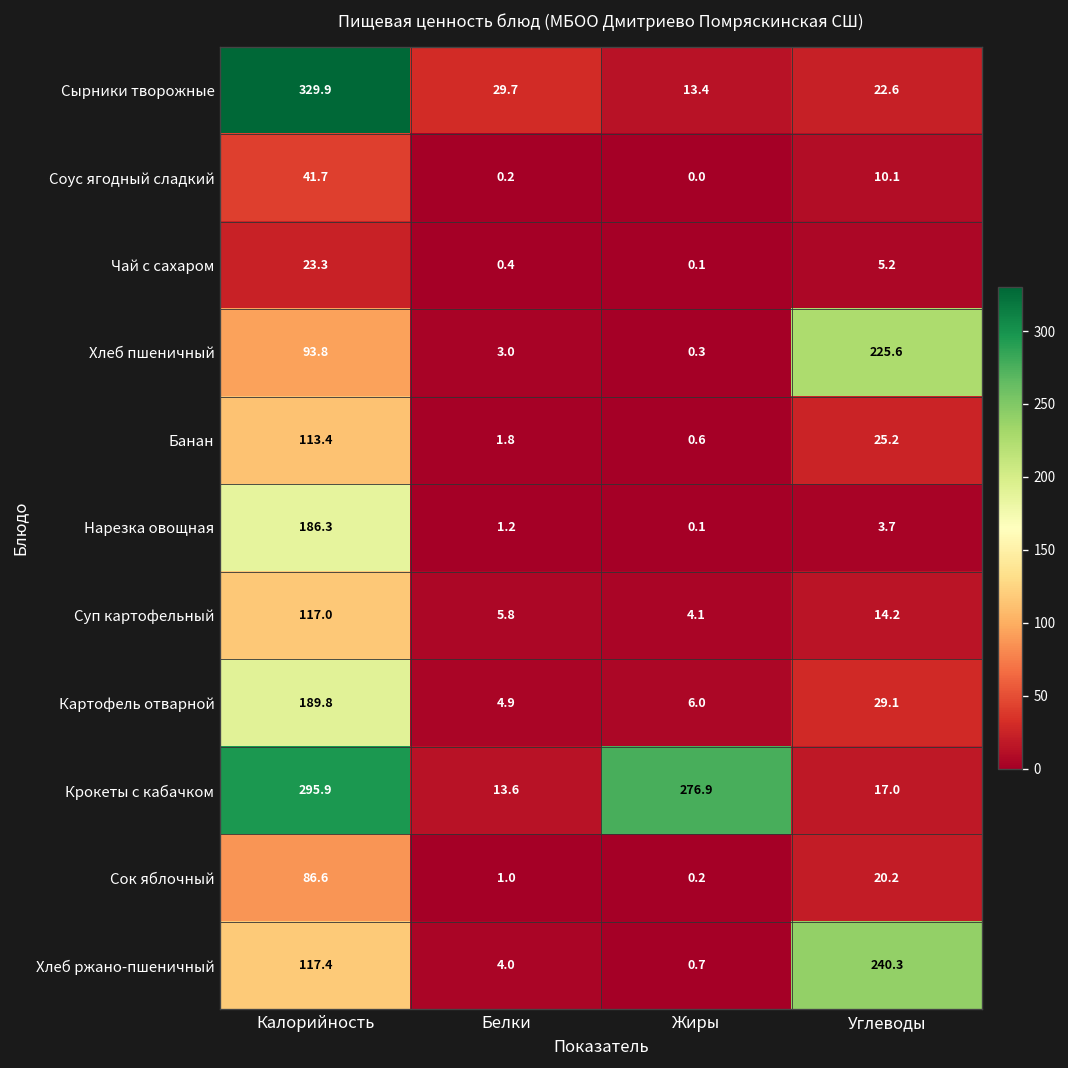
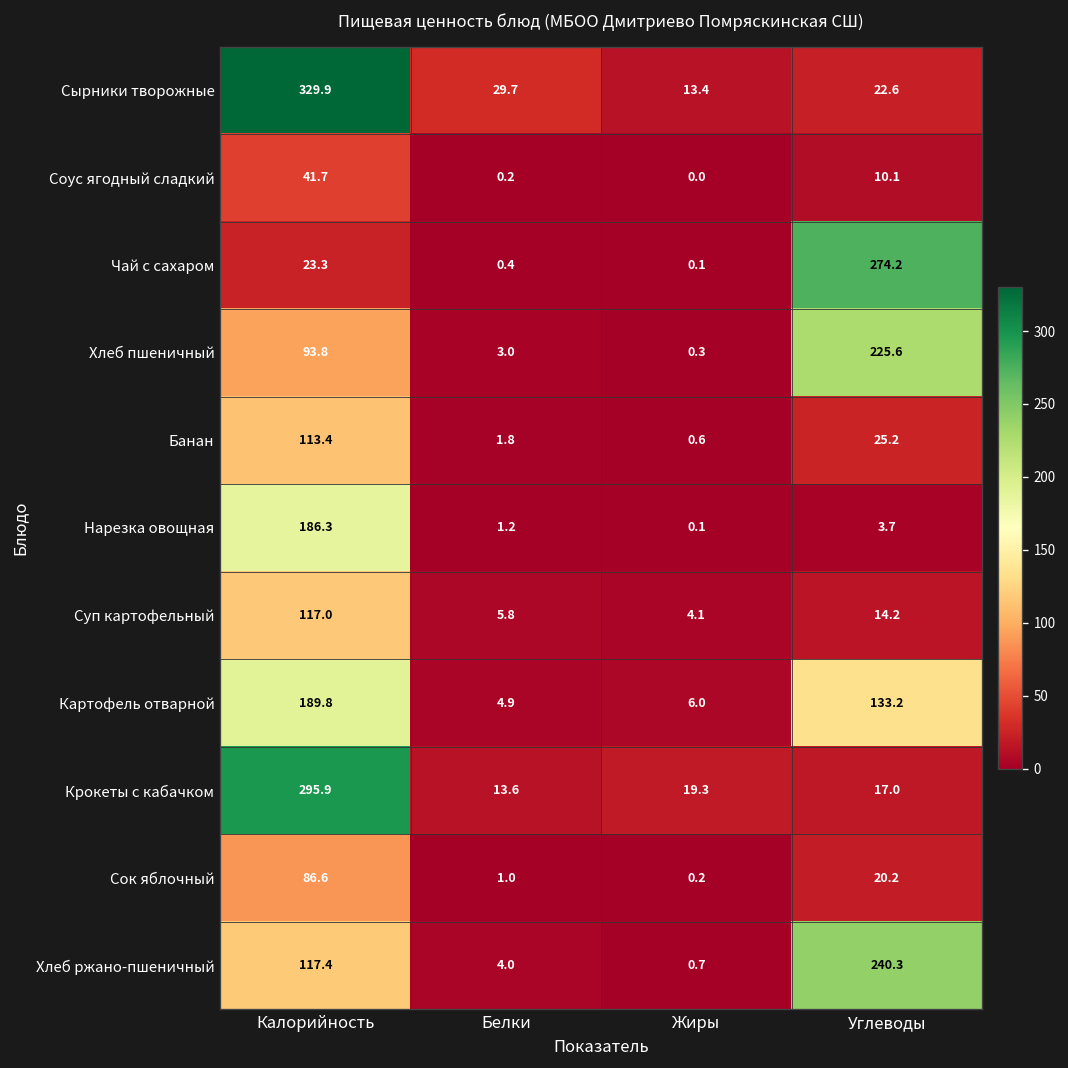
  {
    "Сырники творожные": {
      "Калорийность": 329.9,
      "Белки": 29.7,
      "Жиры": 13.4,
      "Углеводы": 22.6
    },
    "Соус ягодный сладкий": {
      "Калорийность": 41.7,
      "Белки": 0.2,
      "Жиры": 0.0,
      "Углеводы": 10.1
    },
    "Чай с сахаром": {
      "Калорийность": 23.3,
      "Белки": 0.4,
      "Жиры": 0.1,
-     "Углеводы": 5.2
+     "Углеводы": 274.2
    },
    "Хлеб пшеничный": {
      "Калорийность": 93.8,
      "Белки": 3.0,
      "Жиры": 0.3,
      "Углеводы": 225.6
    },
    "Банан": {
      "Калорийность": 113.4,
      "Белки": 1.8,
      "Жиры": 0.6,
      "Углеводы": 25.2
    },
    "Нарезка овощная": {
      "Калорийность": 186.3,
      "Белки": 1.2,
      "Жиры": 0.1,
      "Углеводы": 3.7
    },
    "Суп картофельный": {
      "Калорийность": 117.0,
      "Белки": 5.8,
      "Жиры": 4.1,
      "Углеводы": 14.2
    },
    "Картофель отварной": {
      "Калорийность": 189.8,
      "Белки": 4.9,
      "Жиры": 6.0,
-     "Углеводы": 29.1
+     "Углеводы": 133.2
    },
    "Крокеты с кабачком": {
      "Калорийность": 295.9,
      "Белки": 13.6,
-     "Жиры": 276.9,
+     "Жиры": 19.3,
      "Углеводы": 17.0
    },
    "Сок яблочный": {
      "Калорийность": 86.6,
      "Белки": 1.0,
      "Жиры": 0.2,
      "Углеводы": 20.2
    },
    "Хлеб ржано-пшеничный": {
      "Калорийность": 117.4,
      "Белки": 4.0,
      "Жиры": 0.7,
      "Углеводы": 240.3
    }
  }
